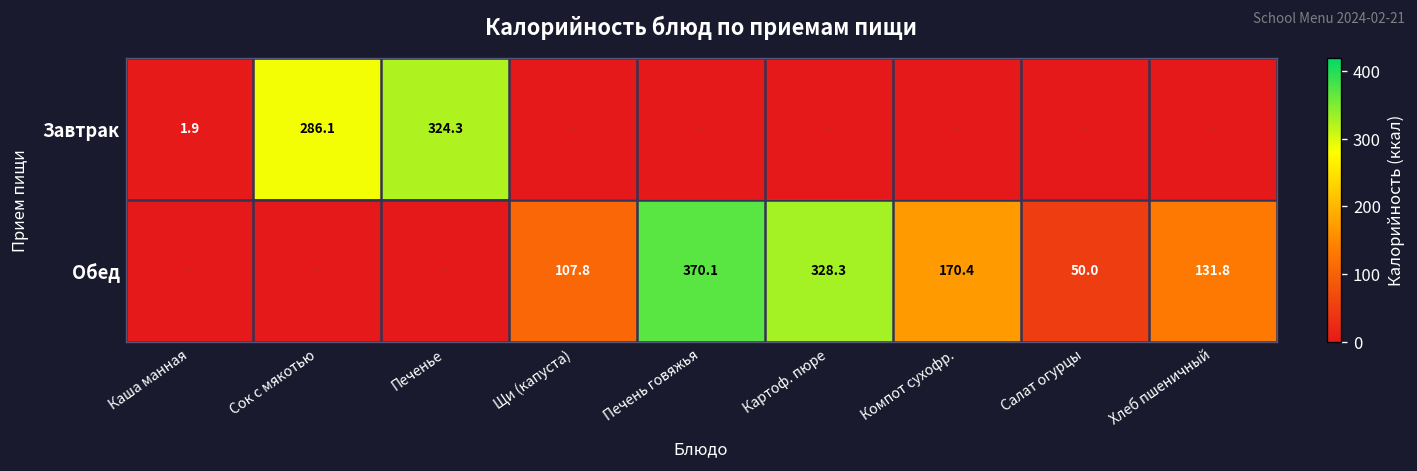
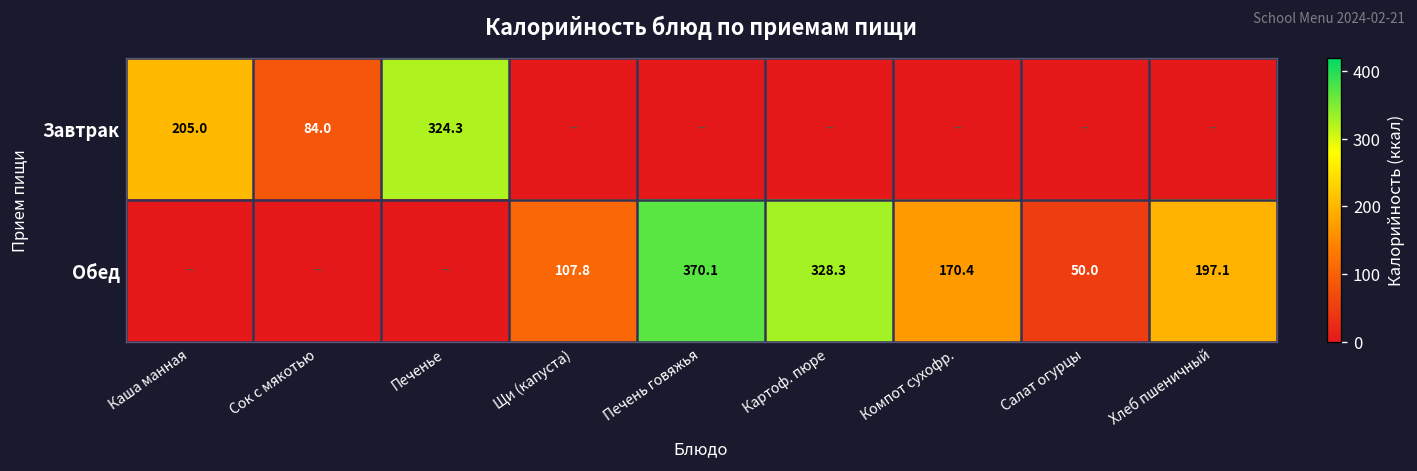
  {
    "Завтрак": {
-     "Каша манная": 1.9,
-     "Сок с мякотью": 286.1,
+     "Каша манная": 205.0,
+     "Сок с мякотью": 84.0,
      "Печенье": 324.3
    },
    "Обед": {
      "Щи (капуста)": 107.8,
      "Печень говяжья": 370.1,
      "Картоф. пюре": 328.3,
      "Компот сухофр.": 170.4,
      "Салат огурцы": 50.0,
-     "Хлеб пшеничный": 131.8
+     "Хлеб пшеничный": 197.1
    }
  }
